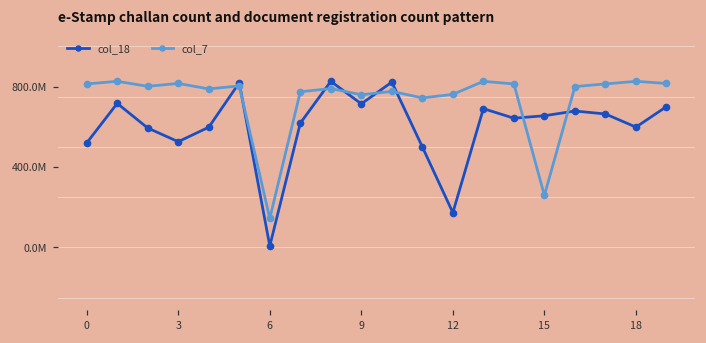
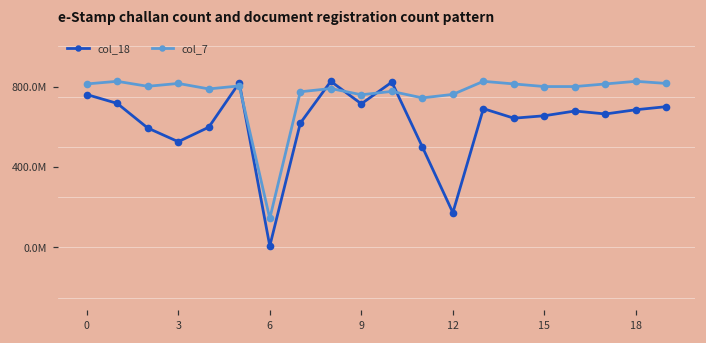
  {
    "col_18": {
-     "0": 520000000,
+     "0": 760000000,
      "3": 530000000,
      "6": 10000000,
      "9": 710000000,
      "12": 170000000,
      "15": 650000000,
-     "18": 600000000
+     "18": 680000000
    },
    "col_7": {
      "0": 810000000,
      "3": 820000000,
      "6": 140000000,
      "9": 760000000,
      "12": 760000000,
-     "15": 260000000,
+     "15": 800000000,
      "18": 830000000
    }
  }
